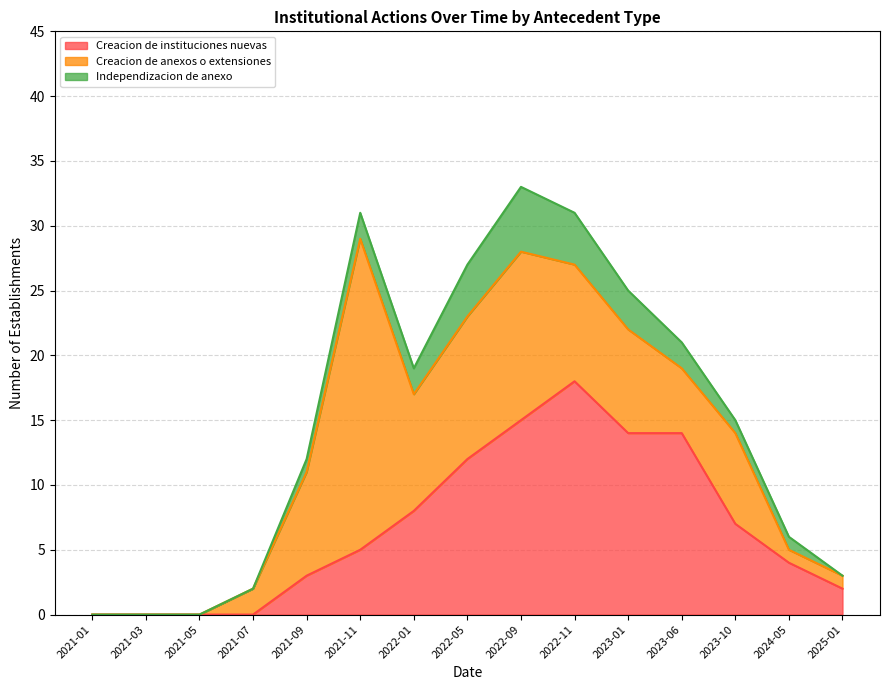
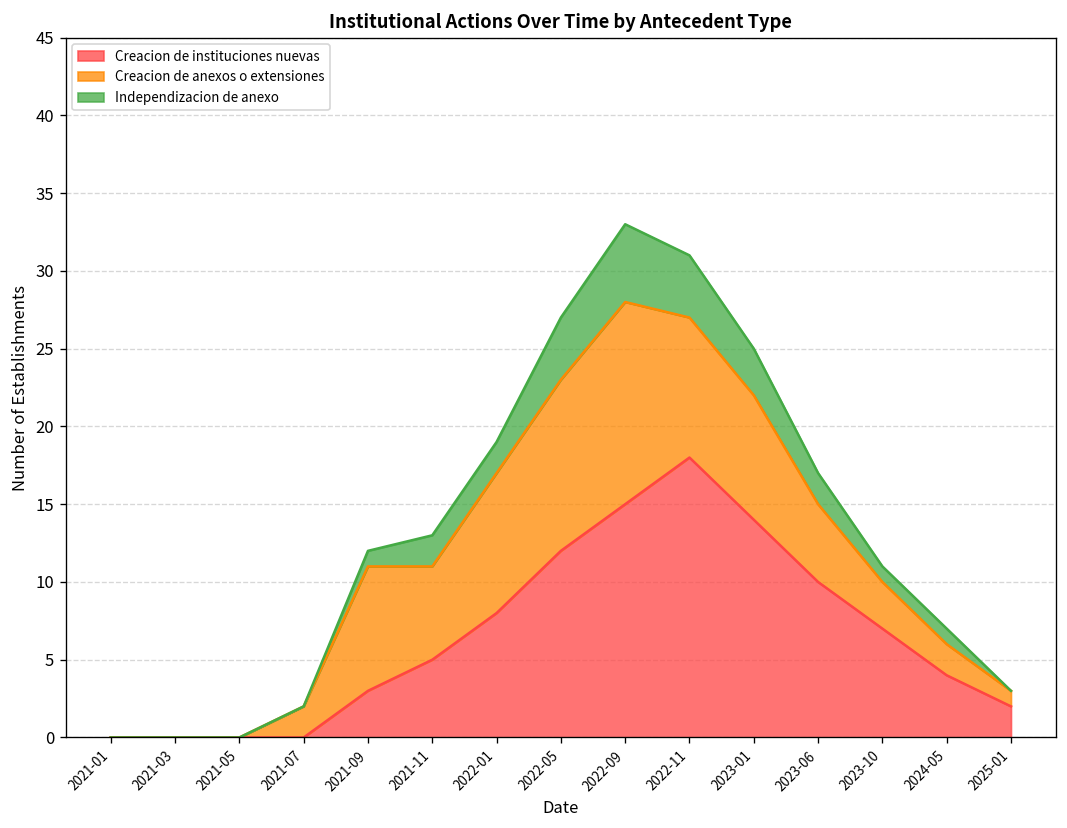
  {
    "Creacion de instituciones nuevas": {
      "2021-07": 0,
      "2021-09": 3,
      "2021-11": 5,
      "2022-01": 8,
      "2022-05": 12,
      "2022-09": 15,
      "2022-11": 18,
      "2023-01": 14,
-     "2023-06": 14,
+     "2023-06": 10,
      "2023-10": 7,
      "2024-05": 4,
      "2025-01": 2
    },
    "Creacion de anexos o extensiones": {
      "2021-09": 8,
-     "2021-11": 24,
+     "2021-11": 6,
      "2022-01": 9,
      "2022-05": 11,
      "2022-09": 13,
      "2022-11": 9,
      "2023-01": 8,
      "2023-06": 5,
-     "2023-10": 7,
-     "2024-05": 1
+     "2023-10": 3,
+     "2024-05": 2
    },
    "Independizacion de anexo": {
      "2021-09": 1,
      "2021-11": 2,
      "2022-01": 2,
      "2022-05": 4,
      "2022-09": 5,
      "2022-11": 4,
      "2023-01": 3,
      "2023-06": 2,
      "2023-10": 1,
      "2024-05": 1
    }
  }
